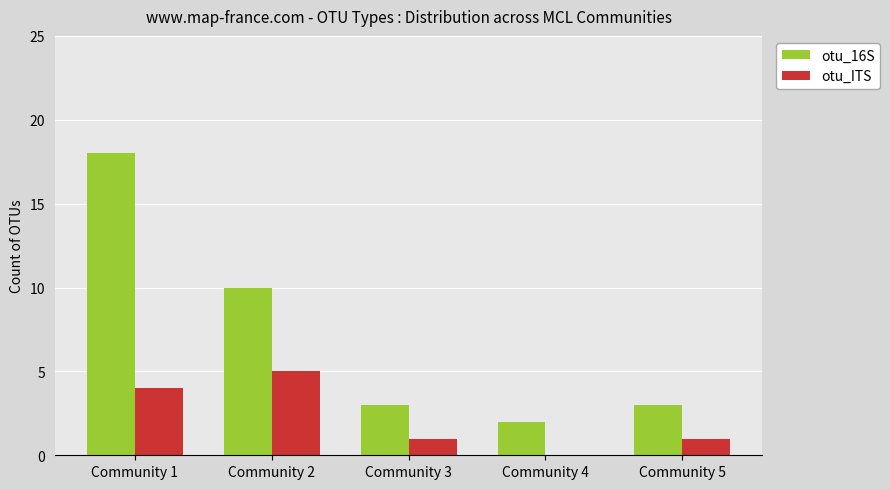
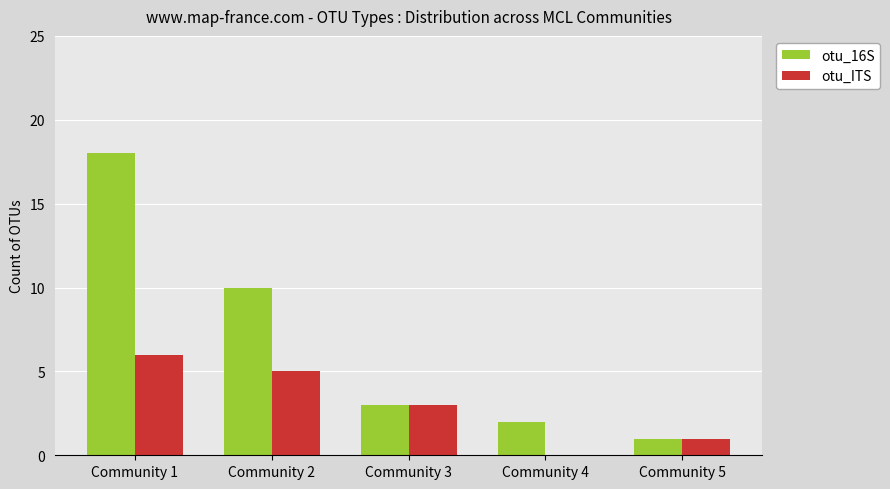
  {
    "otu_16S": {
      "Community 1": 18,
      "Community 2": 10,
      "Community 3": 3,
      "Community 4": 2,
-     "Community 5": 3
+     "Community 5": 1
    },
    "otu_ITS": {
-     "Community 1": 4,
+     "Community 1": 6,
      "Community 2": 5,
-     "Community 3": 1,
+     "Community 3": 3,
      "Community 4": 0,
      "Community 5": 1
    }
  }
